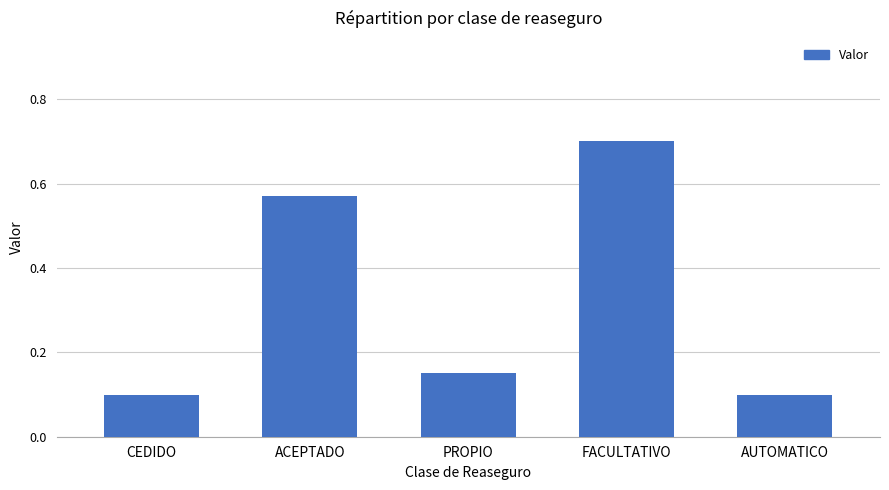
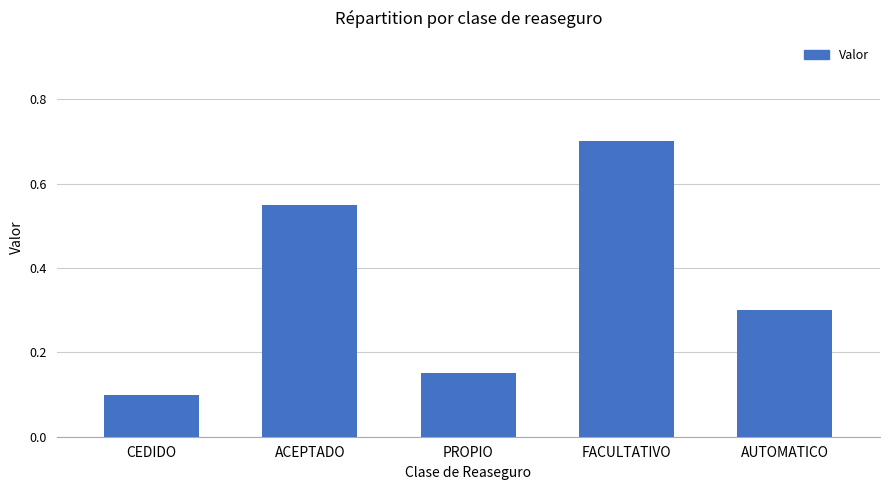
  {
    "CEDIDO": 0.10,
-   "ACEPTADO": 0.57,
+   "ACEPTADO": 0.55,
    "PROPIO": 0.15,
    "FACULTATIVO": 0.70,
-   "AUTOMATICO": 0.1
+   "AUTOMATICO": 0.3
  }
